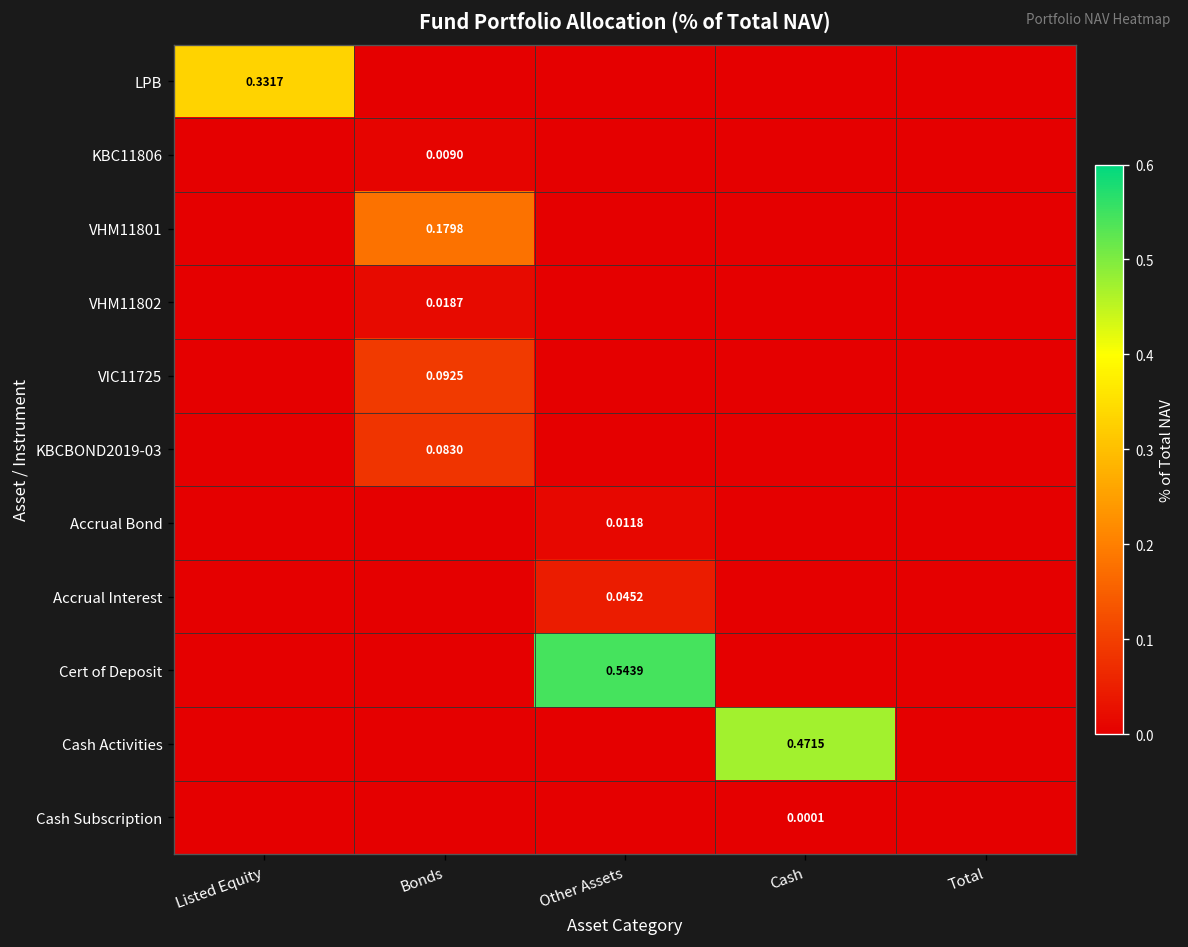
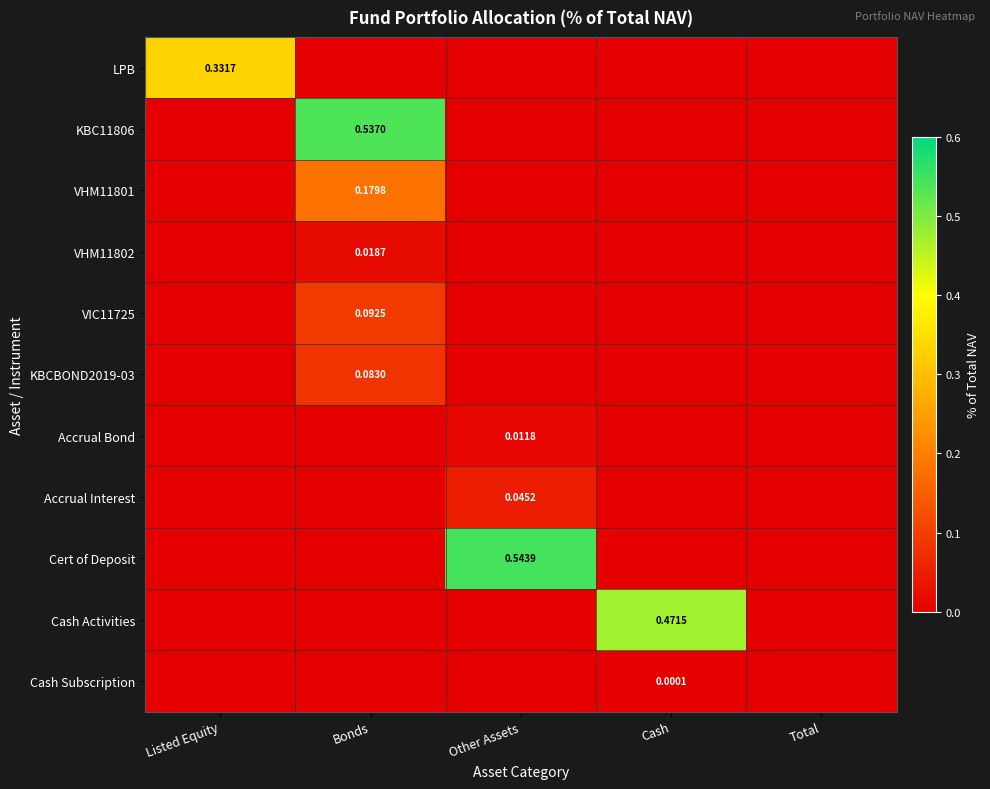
  {
    "LPB": {
      "Listed Equity": 0.3317
    },
    "KBC11806": {
-     "Bonds": 0.0090
+     "Bonds": 0.5370
    },
    "VHM11801": {
      "Bonds": 0.1798
    },
    "VHM11802": {
      "Bonds": 0.0187
    },
    "VIC11725": {
      "Bonds": 0.0925
    },
    "KBCBOND2019-03": {
      "Bonds": 0.0830
    },
    "Accrual Bond": {
      "Other Assets": 0.0118
    },
    "Accrual Interest": {
      "Other Assets": 0.0452
    },
    "Cert of Deposit": {
      "Other Assets": 0.5439
    },
    "Cash Activities": {
      "Cash": 0.4715
    },
    "Cash Subscription": {
      "Cash": 0.0001
    }
  }
